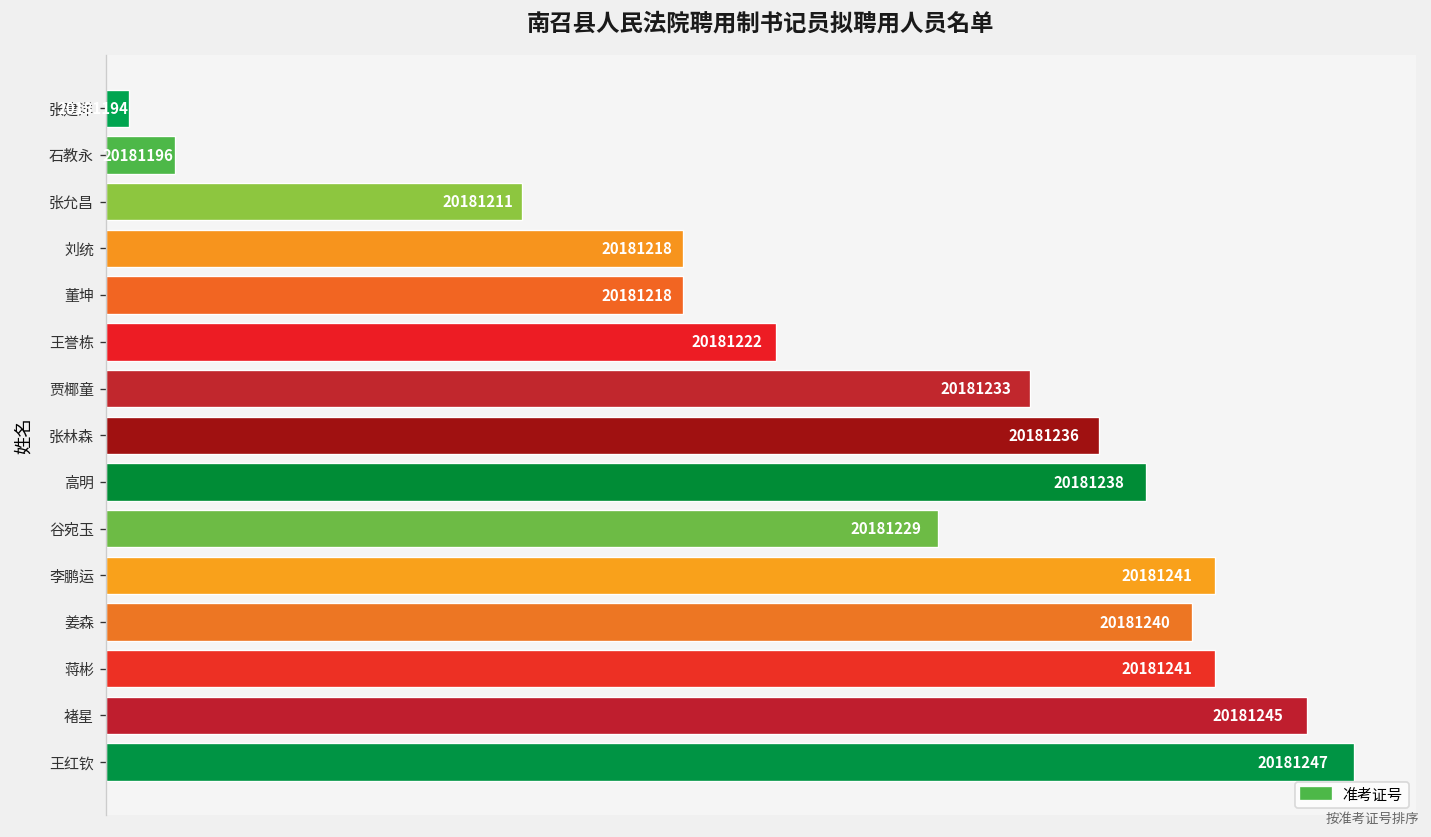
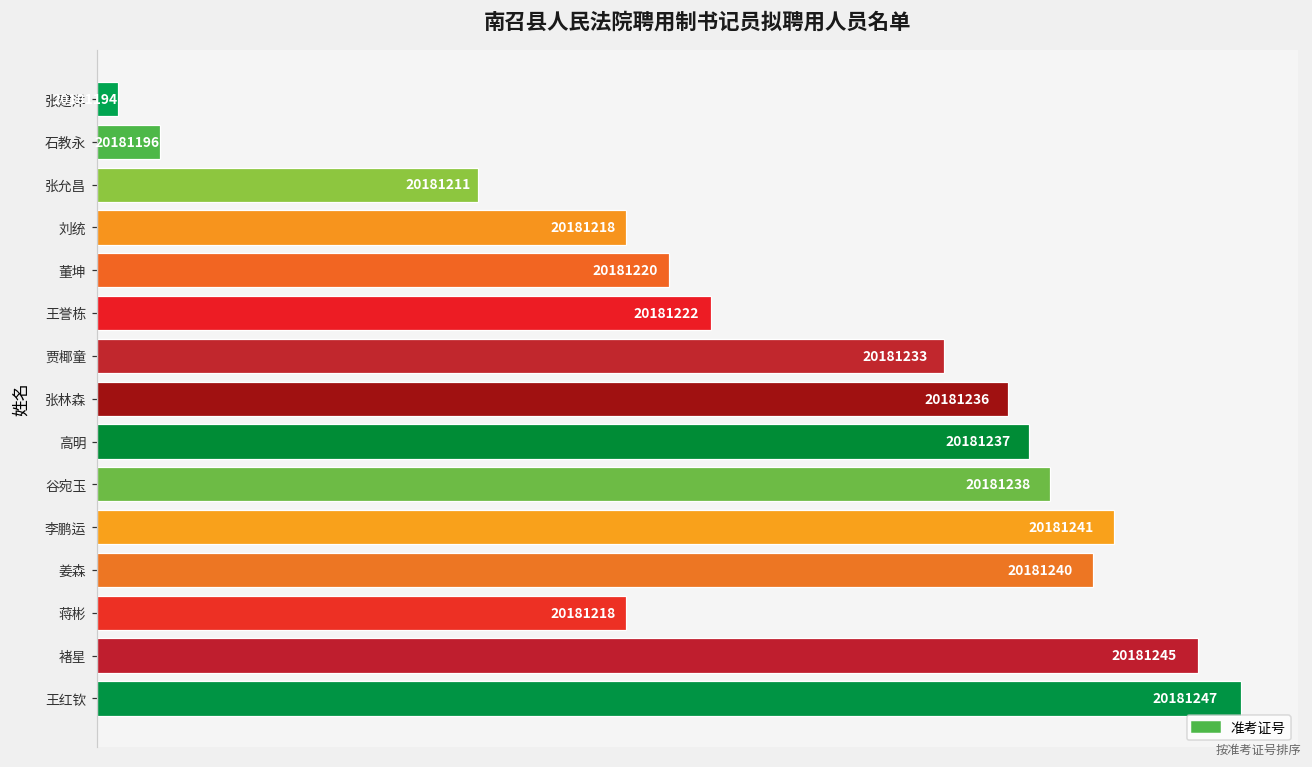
  {
-   "董坤": 20181218,
-   "高明": 20181238,
-   "谷宛玉": 20181229,
-   "蒋彬": 20181241
+   "董坤": 20181220,
+   "高明": 20181237,
+   "谷宛玉": 20181238,
+   "蒋彬": 20181218
  }
